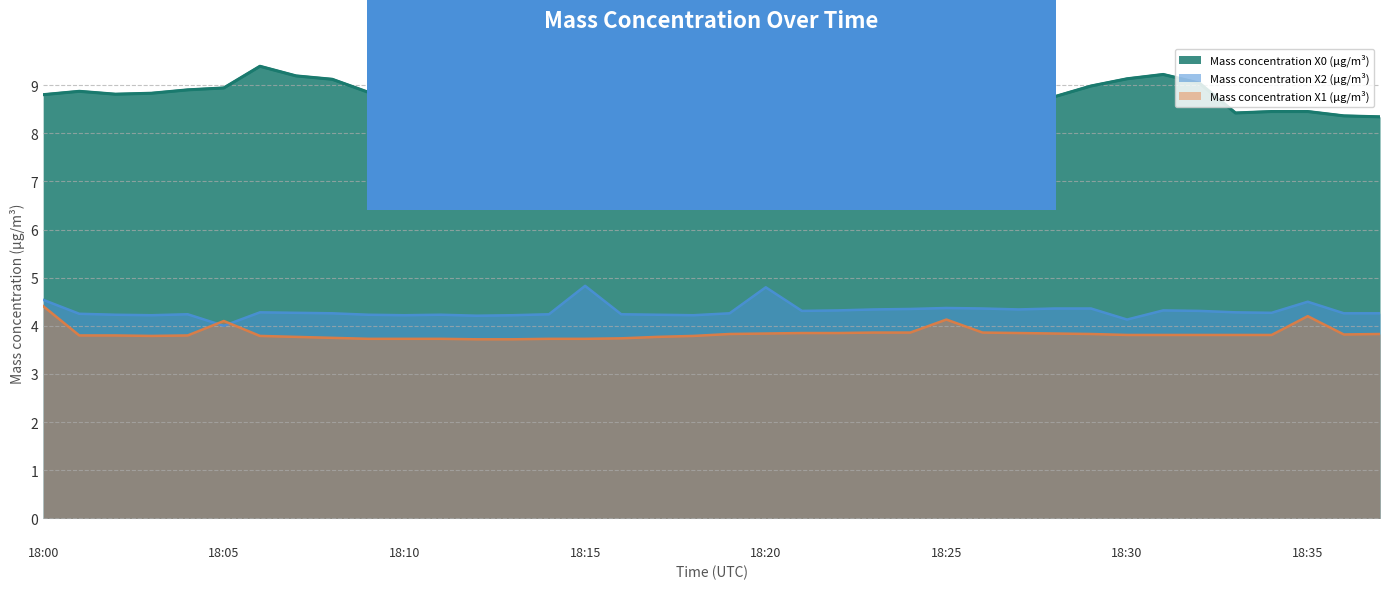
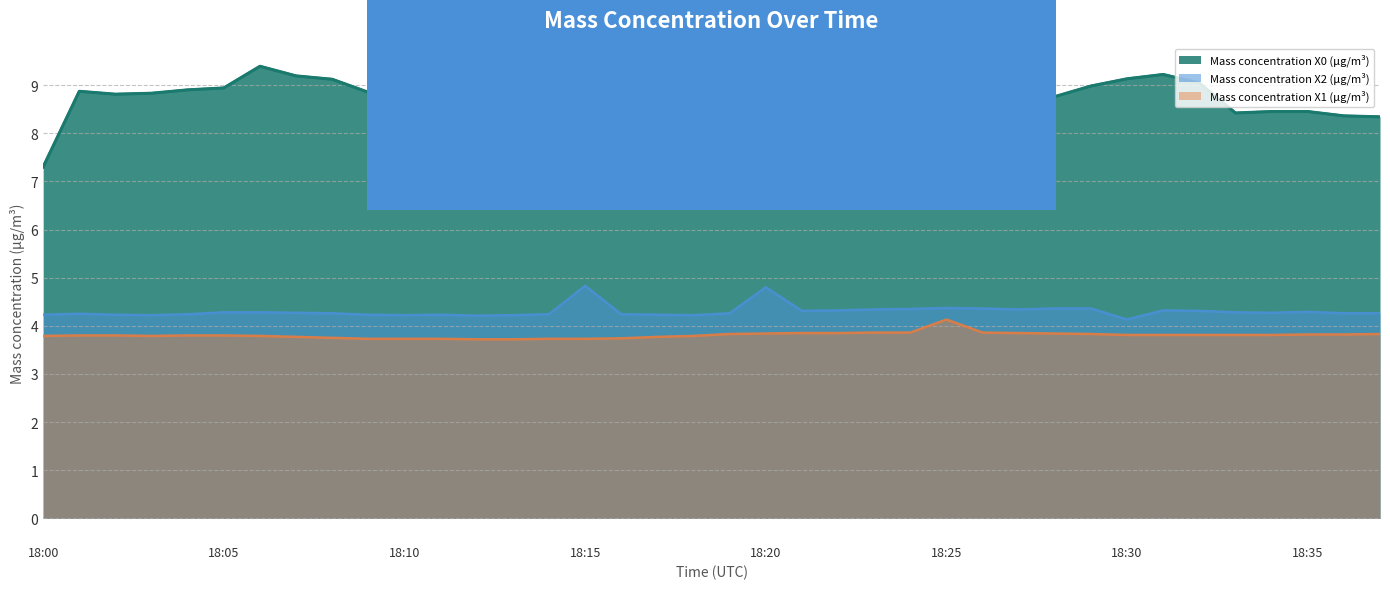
  {
    "Mass concentration X0 (μg/m³)": {
-     "18:00": 8.8,
+     "18:00": 7.3,
      "18:05": 8.9,
      "18:10": 7.8,
      "18:15": 8.6,
      "18:20": 7.9,
      "18:25": 8.5,
      "18:30": 9.1,
      "18:35": 8.5
    },
    "Mass concentration X2 (μg/m³)": {
-     "18:00": 4.5,
-     "18:05": 4.0,
+     "18:00": 4.2,
+     "18:05": 4.3,
      "18:10": 4.2,
      "18:15": 4.8,
      "18:20": 4.8,
      "18:25": 4.4,
      "18:30": 4.1,
-     "18:35": 4.5
+     "18:35": 4.3
    },
    "Mass concentration X1 (μg/m³)": {
-     "18:00": 4.4,
-     "18:05": 4.1,
+     "18:00": 3.8,
+     "18:05": 3.8,
      "18:10": 3.7,
      "18:15": 3.7,
      "18:20": 3.8,
      "18:25": 4.1,
      "18:30": 3.8,
-     "18:35": 4.2
+     "18:35": 3.8
    }
  }
